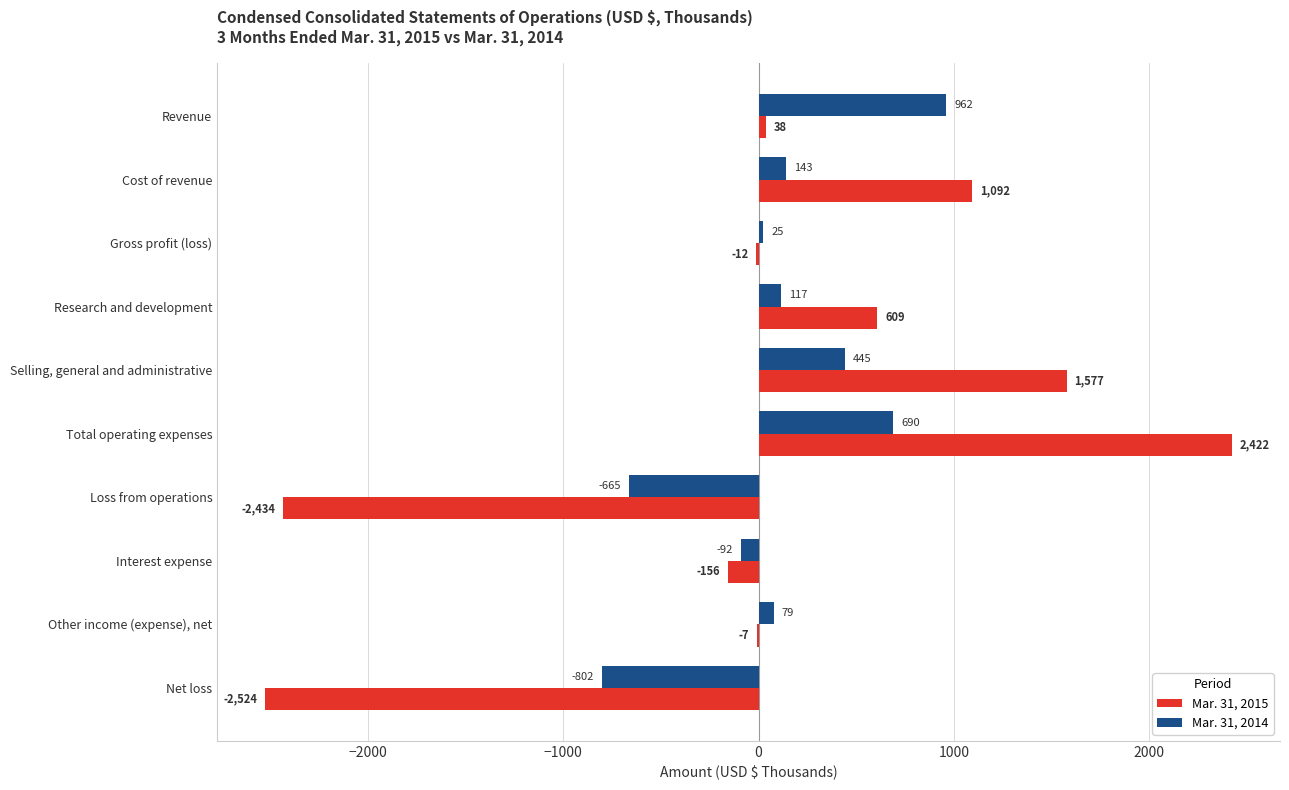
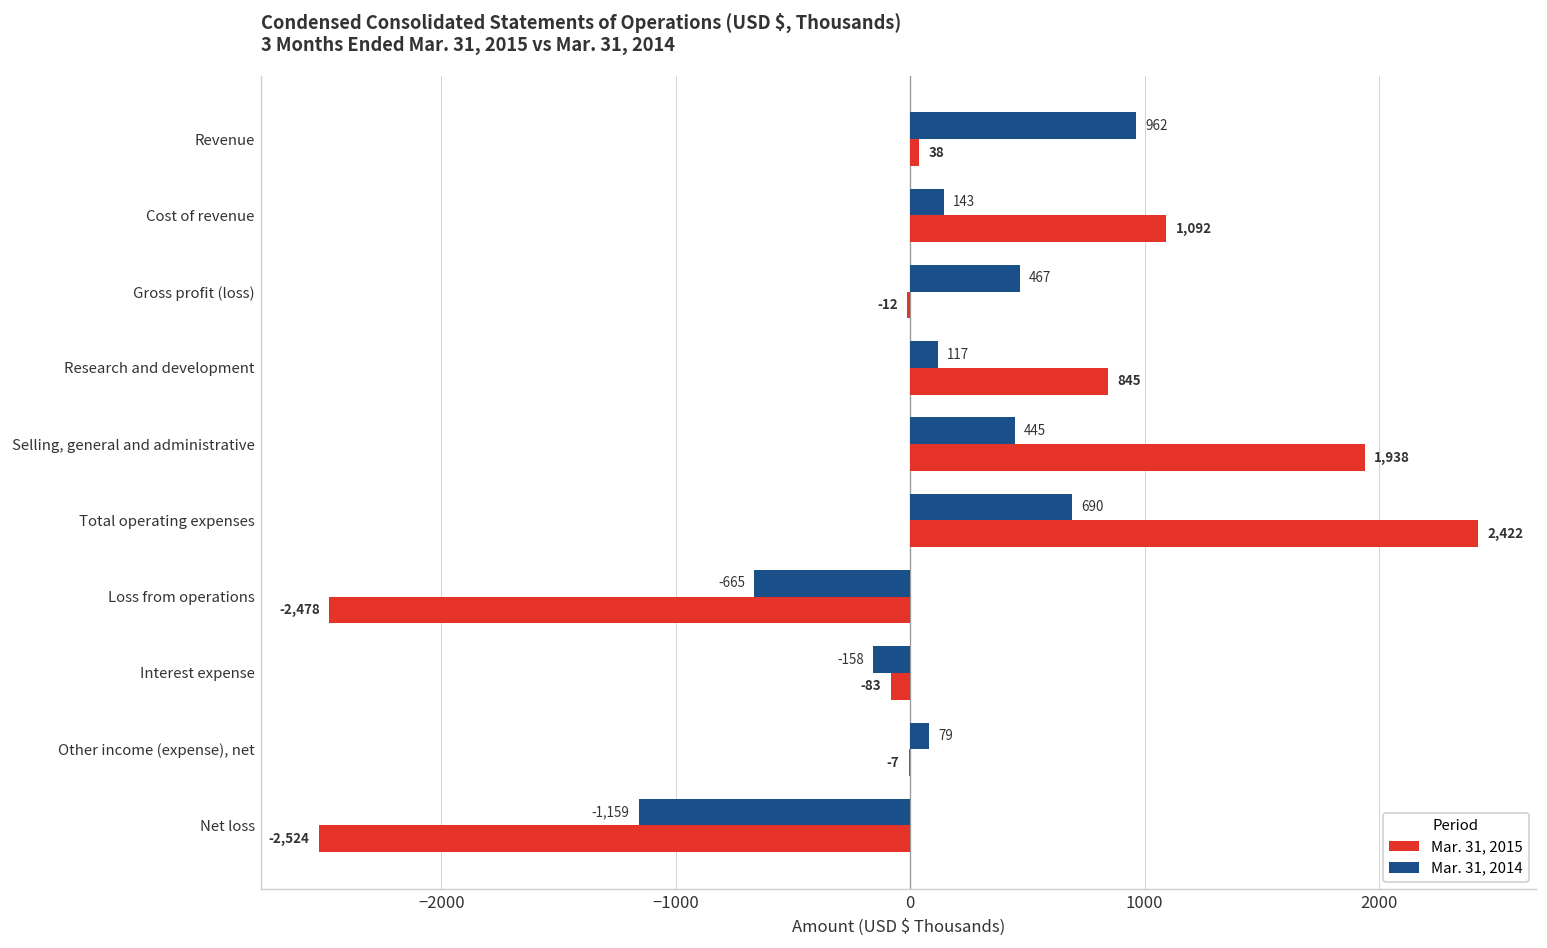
  {
    "Mar. 31, 2015": {
      "Revenue": "38",
      "Cost of revenue": "1,092",
      "Gross profit (loss)": "-12",
-     "Research and development": "609",
-     "Selling, general and administrative": "1,577",
+     "Research and development": "845",
+     "Selling, general and administrative": "1,938",
      "Total operating expenses": "2,422",
-     "Loss from operations": "-2,434",
-     "Interest expense": "-156",
+     "Loss from operations": "-2,478",
+     "Interest expense": "-83",
      "Other income (expense), net": "-7",
      "Net loss": "-2,524"
    },
    "Mar. 31, 2014": {
      "Revenue": "962",
      "Cost of revenue": "143",
-     "Gross profit (loss)": "25",
+     "Gross profit (loss)": "467",
      "Research and development": "117",
      "Selling, general and administrative": "445",
      "Total operating expenses": "690",
      "Loss from operations": "-665",
-     "Interest expense": "-92",
+     "Interest expense": "-158",
      "Other income (expense), net": "79",
-     "Net loss": "-802"
+     "Net loss": "-1,159"
    }
  }
